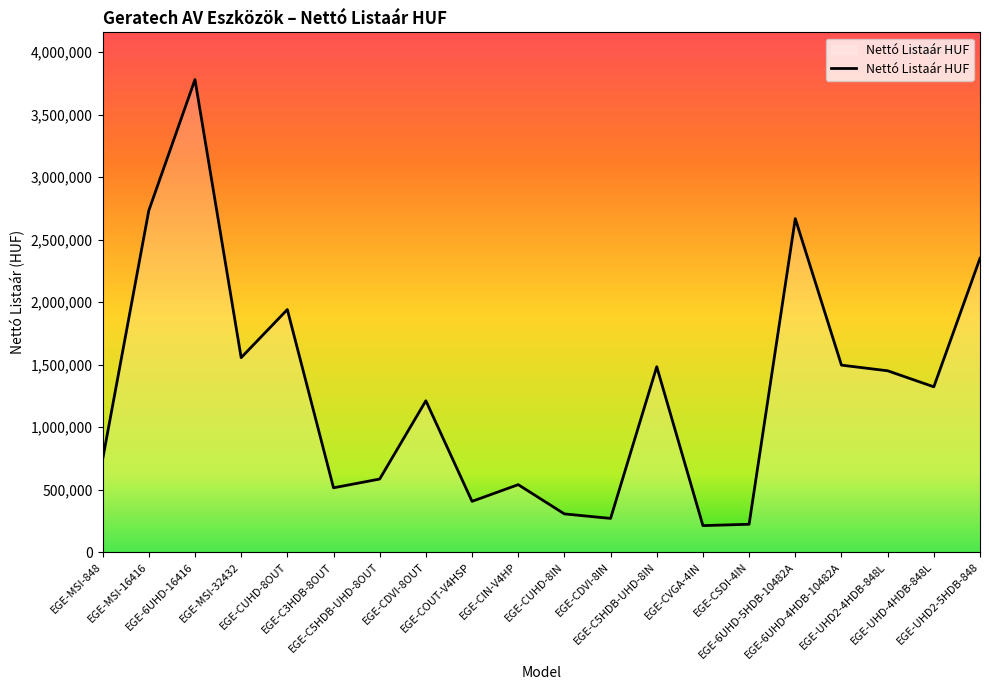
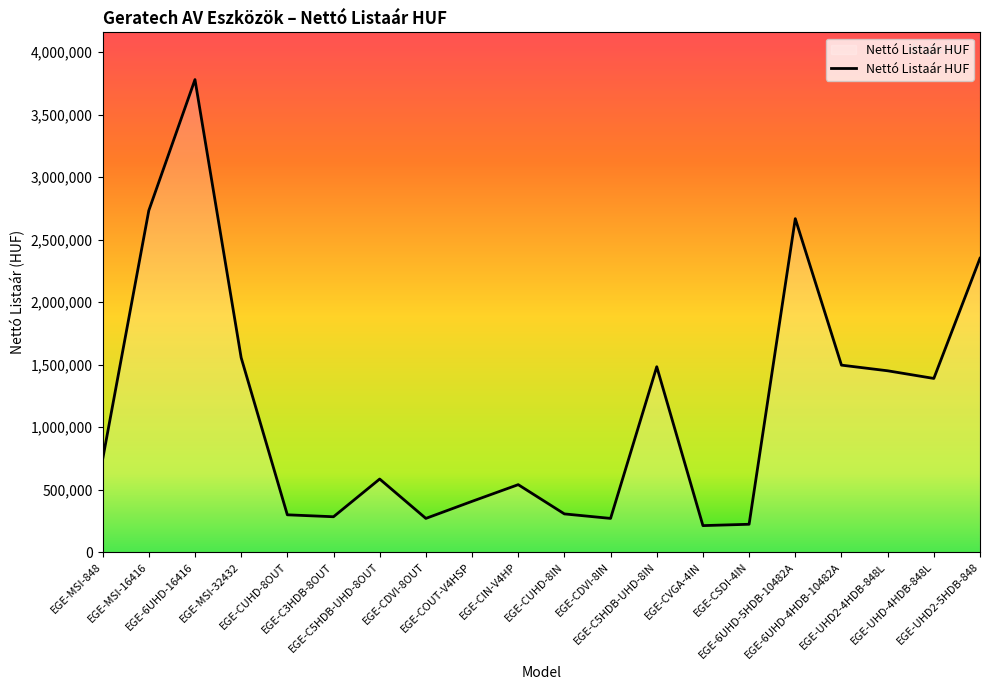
  {
    "EGE-MSI-848": "740,000",
    "EGE-MSI-16416": "2,730,000",
    "EGE-6UHD-16416": "3,780,000",
    "EGE-MSI-32432": "1,560,000",
-   "EGE-CUHD-8OUT": "1,940,000",
-   "EGE-C3HDB-8OUT": "510,000",
+   "EGE-CUHD-8OUT": "300,000",
+   "EGE-C3HDB-8OUT": "280,000",
    "EGE-C5HDB-UHD-8OUT": "580,000",
-   "EGE-CDVI-8OUT": "1,210,000",
+   "EGE-CDVI-8OUT": "270,000",
    "EGE-COUT-V4HSP": "410,000",
    "EGE-CIN-V4HP": "540,000",
    "EGE-CUHD-8IN": "310,000",
    "EGE-CDVI-8IN": "270,000",
    "EGE-C5HDB-UHD-8IN": "1,480,000",
    "EGE-CVGA-4IN": "210,000",
    "EGE-CSDI-4IN": "220,000",
    "EGE-6UHD-5HDB-10482A": "2,670,000",
    "EGE-6UHD-4HDB-10482A": "1,500,000",
    "EGE-UHD2-4HDB-848L": "1,450,000",
-   "EGE-UHD-4HDB-848L": "1,320,000",
+   "EGE-UHD-4HDB-848L": "1,390,000",
    "EGE-UHD2-5HDB-848": "2,350,000"
  }
